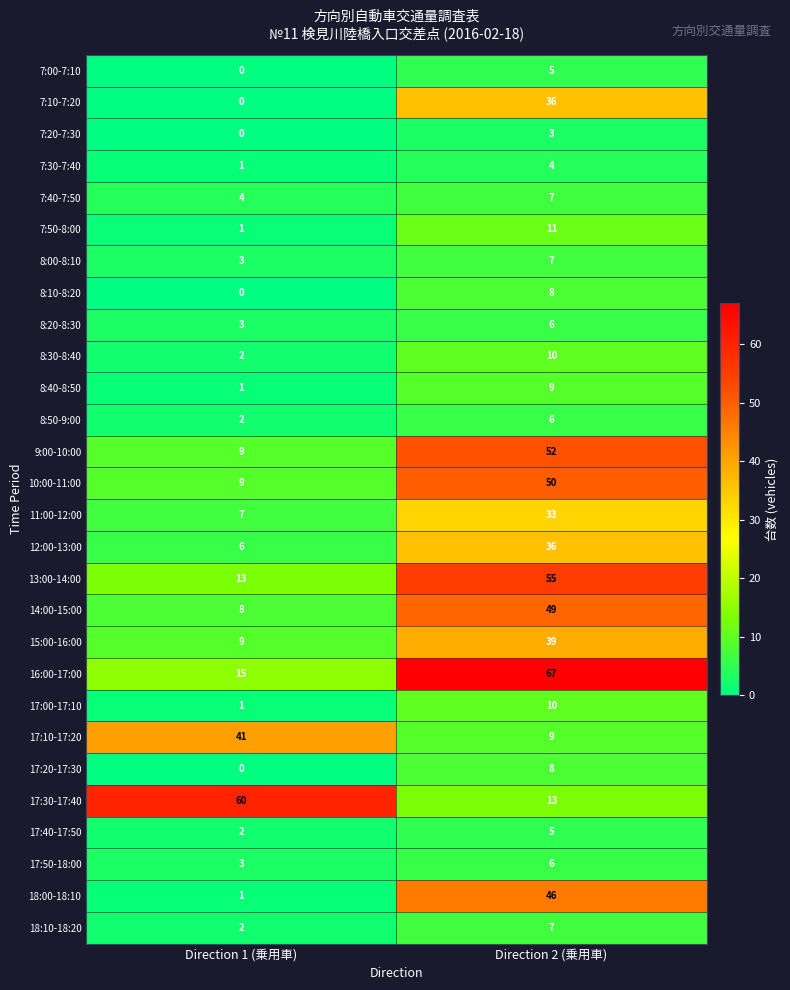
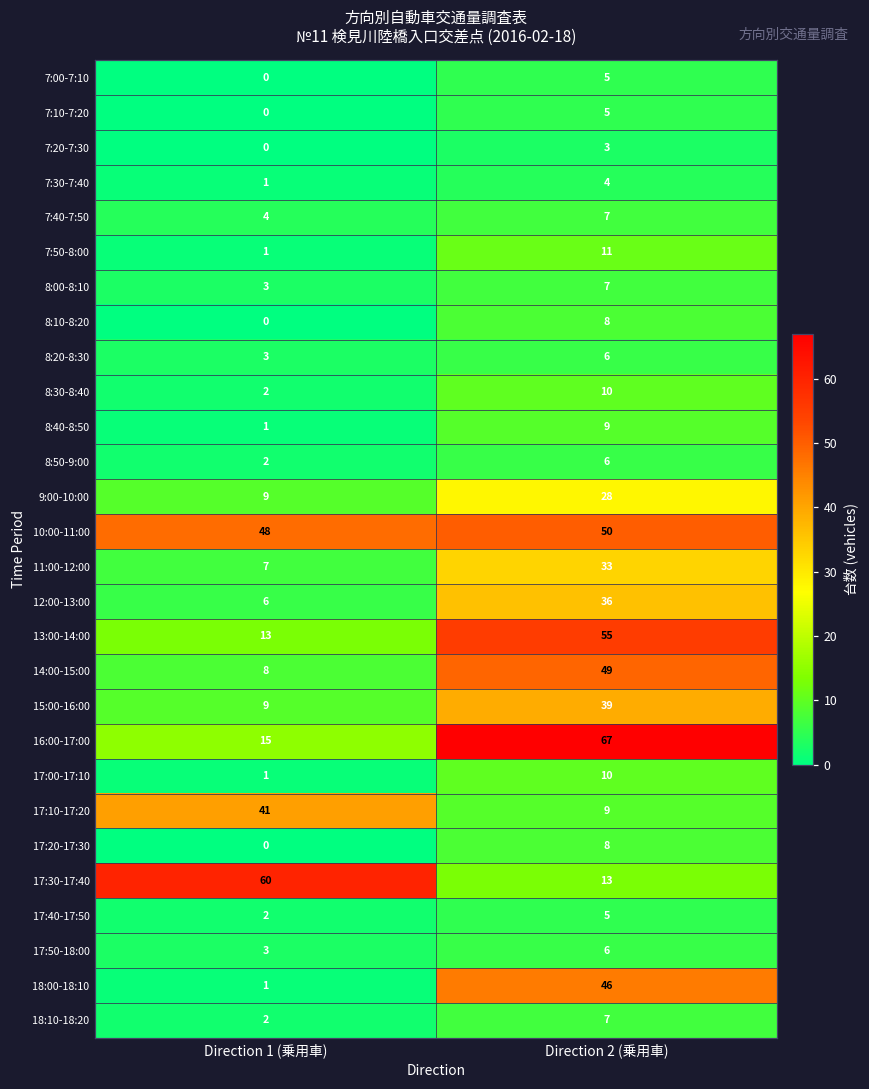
  {
    "7:00-7:10": {
      "Direction 1 (乗用車)": 0,
      "Direction 2 (乗用車)": 5
    },
    "7:10-7:20": {
      "Direction 1 (乗用車)": 0,
-     "Direction 2 (乗用車)": 36
+     "Direction 2 (乗用車)": 5
    },
    "7:20-7:30": {
      "Direction 1 (乗用車)": 0,
      "Direction 2 (乗用車)": 3
    },
    "7:30-7:40": {
      "Direction 1 (乗用車)": 1,
      "Direction 2 (乗用車)": 4
    },
    "7:40-7:50": {
      "Direction 1 (乗用車)": 4,
      "Direction 2 (乗用車)": 7
    },
    "7:50-8:00": {
      "Direction 1 (乗用車)": 1,
      "Direction 2 (乗用車)": 11
    },
    "8:00-8:10": {
      "Direction 1 (乗用車)": 3,
      "Direction 2 (乗用車)": 7
    },
    "8:10-8:20": {
      "Direction 1 (乗用車)": 0,
      "Direction 2 (乗用車)": 8
    },
    "8:20-8:30": {
      "Direction 1 (乗用車)": 3,
      "Direction 2 (乗用車)": 6
    },
    "8:30-8:40": {
      "Direction 1 (乗用車)": 2,
      "Direction 2 (乗用車)": 10
    },
    "8:40-8:50": {
      "Direction 1 (乗用車)": 1,
      "Direction 2 (乗用車)": 9
    },
    "8:50-9:00": {
      "Direction 1 (乗用車)": 2,
      "Direction 2 (乗用車)": 6
    },
    "9:00-10:00": {
      "Direction 1 (乗用車)": 9,
-     "Direction 2 (乗用車)": 52
+     "Direction 2 (乗用車)": 28
    },
    "10:00-11:00": {
-     "Direction 1 (乗用車)": 9,
+     "Direction 1 (乗用車)": 48,
      "Direction 2 (乗用車)": 50
    },
    "11:00-12:00": {
      "Direction 1 (乗用車)": 7,
      "Direction 2 (乗用車)": 33
    },
    "12:00-13:00": {
      "Direction 1 (乗用車)": 6,
      "Direction 2 (乗用車)": 36
    },
    "13:00-14:00": {
      "Direction 1 (乗用車)": 13,
      "Direction 2 (乗用車)": 55
    },
    "14:00-15:00": {
      "Direction 1 (乗用車)": 8,
      "Direction 2 (乗用車)": 49
    },
    "15:00-16:00": {
      "Direction 1 (乗用車)": 9,
      "Direction 2 (乗用車)": 39
    },
    "16:00-17:00": {
      "Direction 1 (乗用車)": 15,
      "Direction 2 (乗用車)": 67
    },
    "17:00-17:10": {
      "Direction 1 (乗用車)": 1,
      "Direction 2 (乗用車)": 10
    },
    "17:10-17:20": {
      "Direction 1 (乗用車)": 41,
      "Direction 2 (乗用車)": 9
    },
    "17:20-17:30": {
      "Direction 1 (乗用車)": 0,
      "Direction 2 (乗用車)": 8
    },
    "17:30-17:40": {
      "Direction 1 (乗用車)": 60,
      "Direction 2 (乗用車)": 13
    },
    "17:40-17:50": {
      "Direction 1 (乗用車)": 2,
      "Direction 2 (乗用車)": 5
    },
    "17:50-18:00": {
      "Direction 1 (乗用車)": 3,
      "Direction 2 (乗用車)": 6
    },
    "18:00-18:10": {
      "Direction 1 (乗用車)": 1,
      "Direction 2 (乗用車)": 46
    },
    "18:10-18:20": {
      "Direction 1 (乗用車)": 2,
      "Direction 2 (乗用車)": 7
    }
  }
